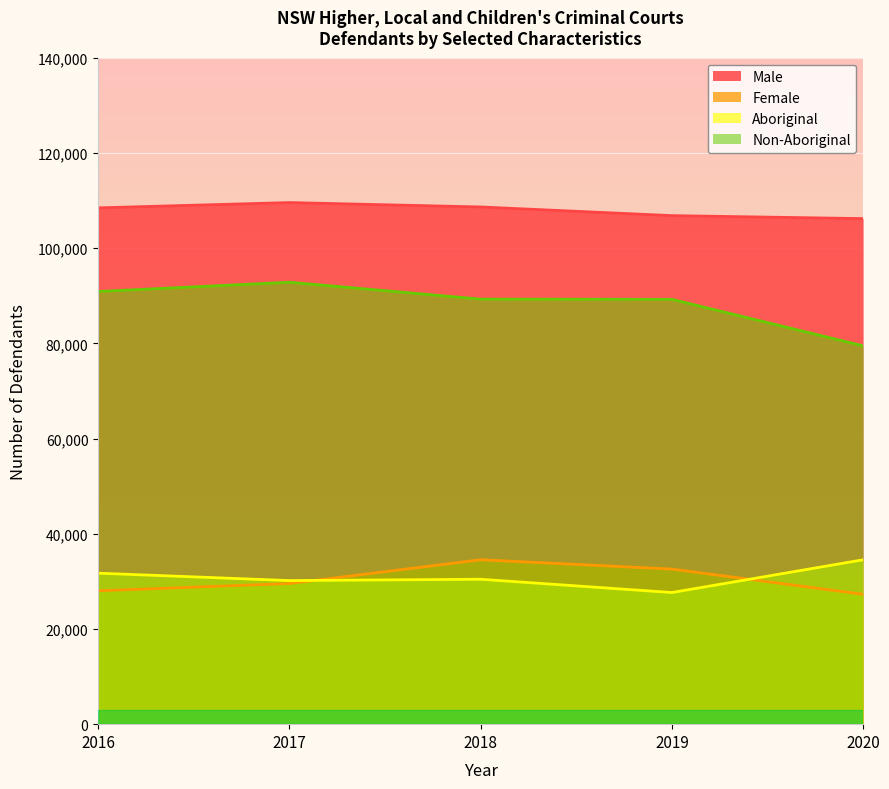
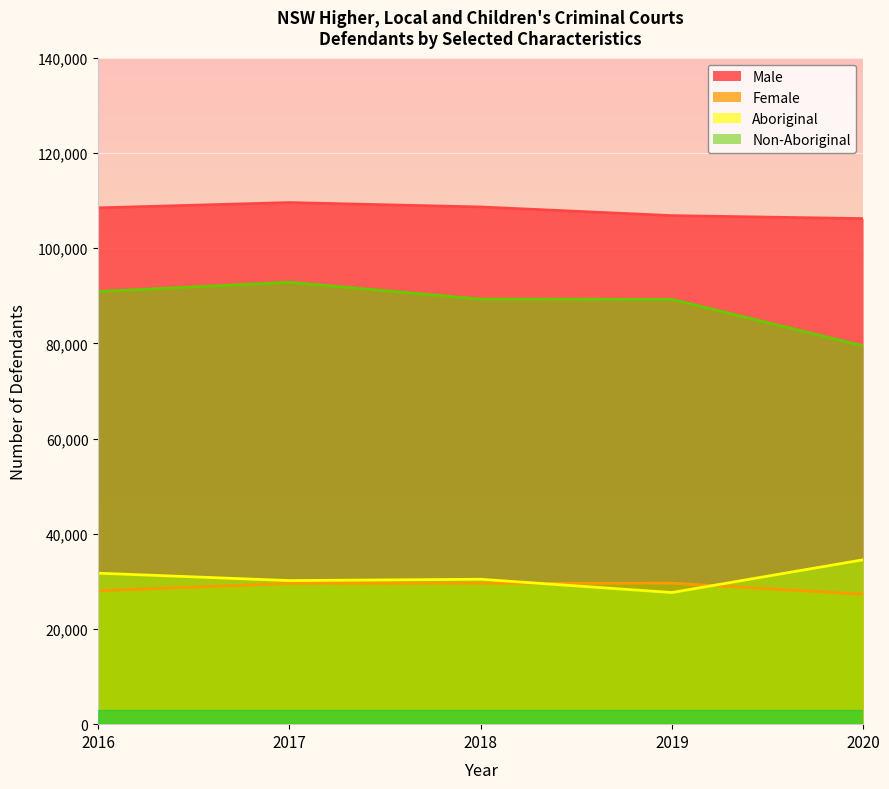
  {
    "Male": {
      "2016": "108,000",
      "2017": "110,000",
      "2018": "109,000",
      "2019": "107,000",
      "2020": "106,000"
    },
    "Female": {
      "2016": "28,000",
      "2017": "30,000",
-     "2018": "35,000",
-     "2019": "33,000",
+     "2018": "30,000",
+     "2019": "30,000",
      "2020": "27,000"
    },
    "Aboriginal": {
      "2016": "32,000",
      "2017": "30,000",
      "2018": "30,000",
      "2019": "28,000",
      "2020": "35,000"
    },
    "Non-Aboriginal": {
      "2016": "91,000",
      "2017": "93,000",
      "2018": "89,000",
      "2019": "89,000",
      "2020": "79,000"
    }
  }
